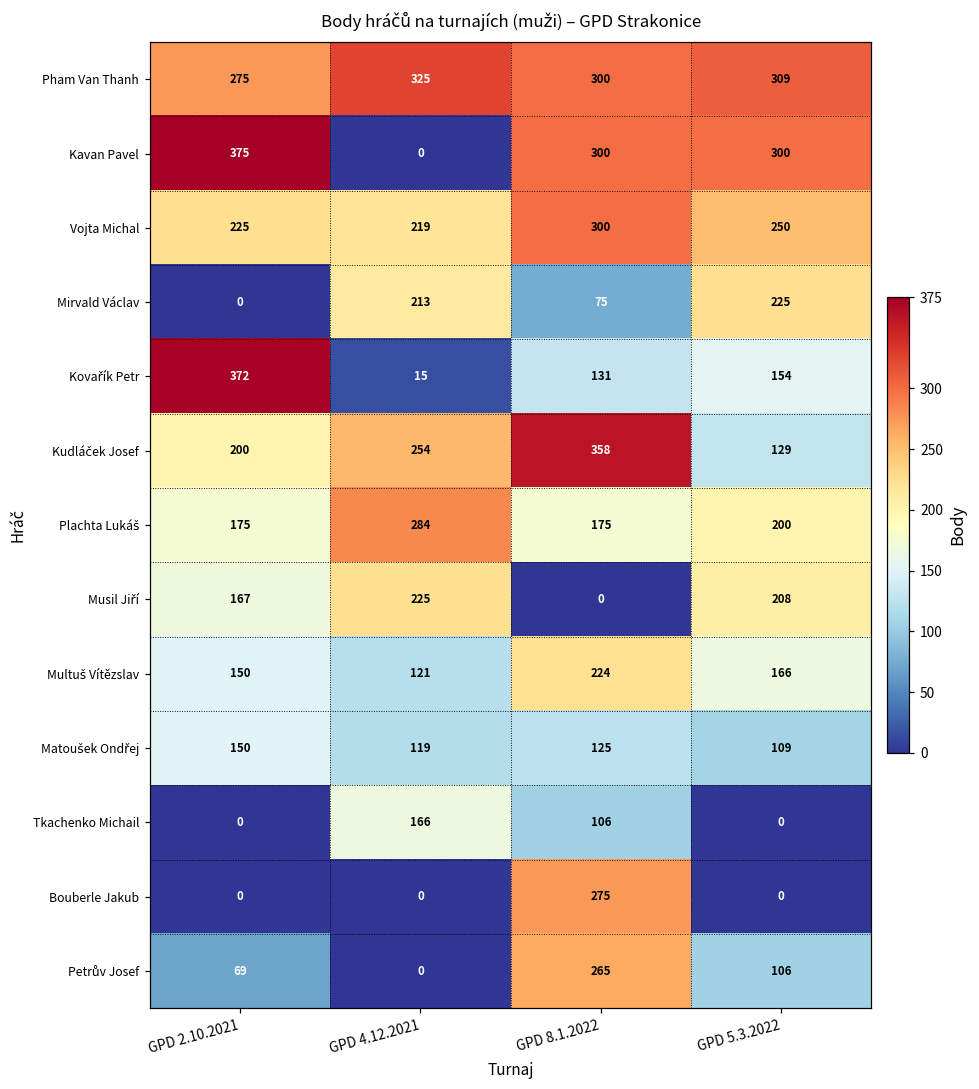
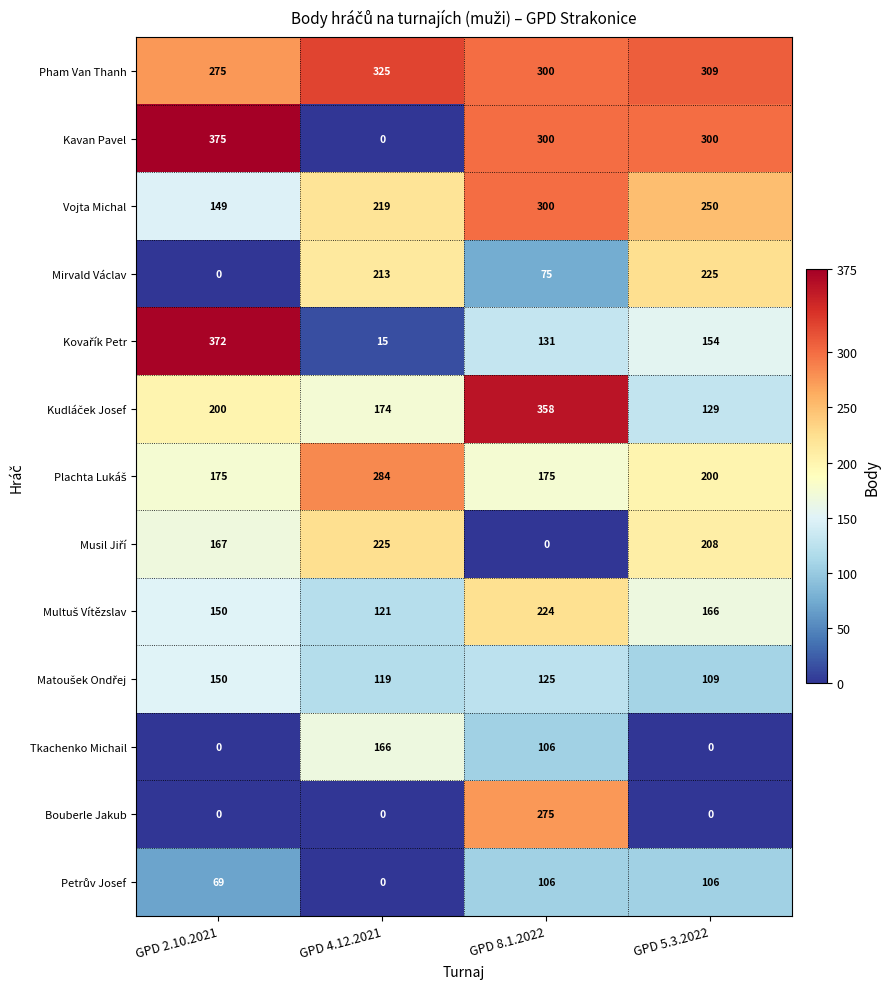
  {
    "Pham Van Thanh": {
      "GPD 2.10.2021": 275,
      "GPD 4.12.2021": 325,
      "GPD 8.1.2022": 300,
      "GPD 5.3.2022": 309
    },
    "Kavan Pavel": {
      "GPD 2.10.2021": 375,
      "GPD 4.12.2021": 0,
      "GPD 8.1.2022": 300,
      "GPD 5.3.2022": 300
    },
    "Vojta Michal": {
-     "GPD 2.10.2021": 225,
+     "GPD 2.10.2021": 149,
      "GPD 4.12.2021": 219,
      "GPD 8.1.2022": 300,
      "GPD 5.3.2022": 250
    },
    "Mirvald Václav": {
      "GPD 2.10.2021": 0,
      "GPD 4.12.2021": 213,
      "GPD 8.1.2022": 75,
      "GPD 5.3.2022": 225
    },
    "Kovařík Petr": {
      "GPD 2.10.2021": 372,
      "GPD 4.12.2021": 15,
      "GPD 8.1.2022": 131,
      "GPD 5.3.2022": 154
    },
    "Kudláček Josef": {
      "GPD 2.10.2021": 200,
-     "GPD 4.12.2021": 254,
+     "GPD 4.12.2021": 174,
      "GPD 8.1.2022": 358,
      "GPD 5.3.2022": 129
    },
    "Plachta Lukáš": {
      "GPD 2.10.2021": 175,
      "GPD 4.12.2021": 284,
      "GPD 8.1.2022": 175,
      "GPD 5.3.2022": 200
    },
    "Musil Jiří": {
      "GPD 2.10.2021": 167,
      "GPD 4.12.2021": 225,
      "GPD 8.1.2022": 0,
      "GPD 5.3.2022": 208
    },
    "Multuš Vítězslav": {
      "GPD 2.10.2021": 150,
      "GPD 4.12.2021": 121,
      "GPD 8.1.2022": 224,
      "GPD 5.3.2022": 166
    },
    "Matoušek Ondřej": {
      "GPD 2.10.2021": 150,
      "GPD 4.12.2021": 119,
      "GPD 8.1.2022": 125,
      "GPD 5.3.2022": 109
    },
    "Tkachenko Michail": {
      "GPD 2.10.2021": 0,
      "GPD 4.12.2021": 166,
      "GPD 8.1.2022": 106,
      "GPD 5.3.2022": 0
    },
    "Bouberle Jakub": {
      "GPD 2.10.2021": 0,
      "GPD 4.12.2021": 0,
      "GPD 8.1.2022": 275,
      "GPD 5.3.2022": 0
    },
    "Petrův Josef": {
      "GPD 2.10.2021": 69,
      "GPD 4.12.2021": 0,
-     "GPD 8.1.2022": 265,
+     "GPD 8.1.2022": 106,
      "GPD 5.3.2022": 106
    }
  }
